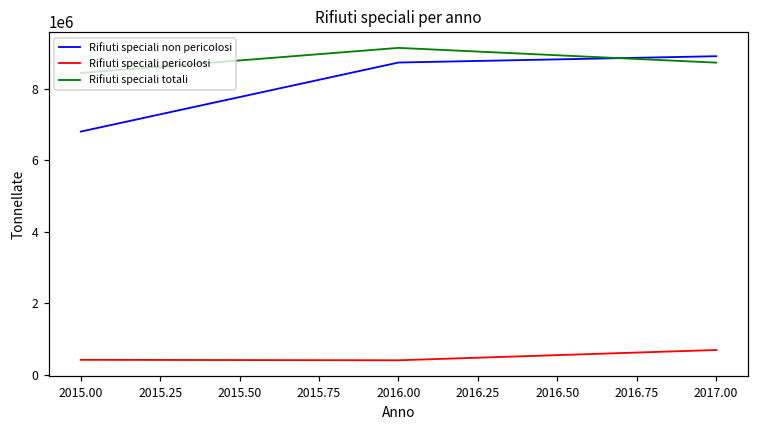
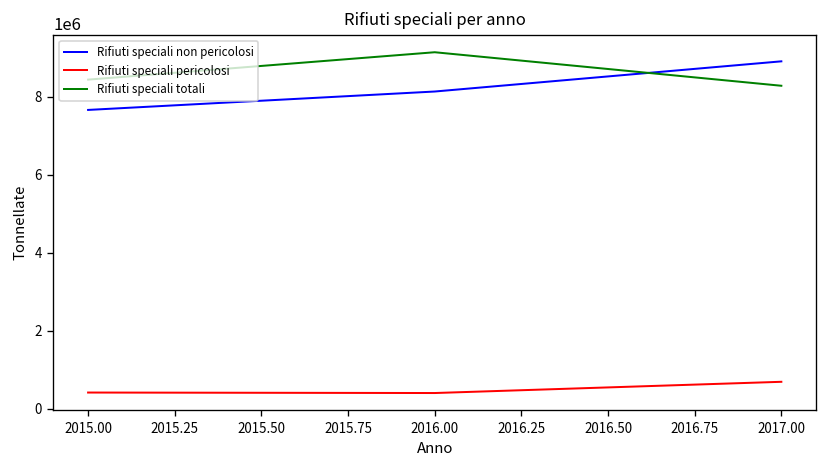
  {
    "Rifiuti speciali non pericolosi": {
-     "2015.00": 6800000,
-     "2016.00": 8700000,
+     "2015.00": 7700000,
+     "2016.00": 8100000,
      "2017.00": 8900000
    },
    "Rifiuti speciali pericolosi": {
      "2015.00": 400000,
      "2016.00": 400000,
      "2017.00": 700000
    },
    "Rifiuti speciali totali": {
      "2016.00": 9100000,
-     "2017.00": 8700000
+     "2017.00": 8300000
    }
  }
